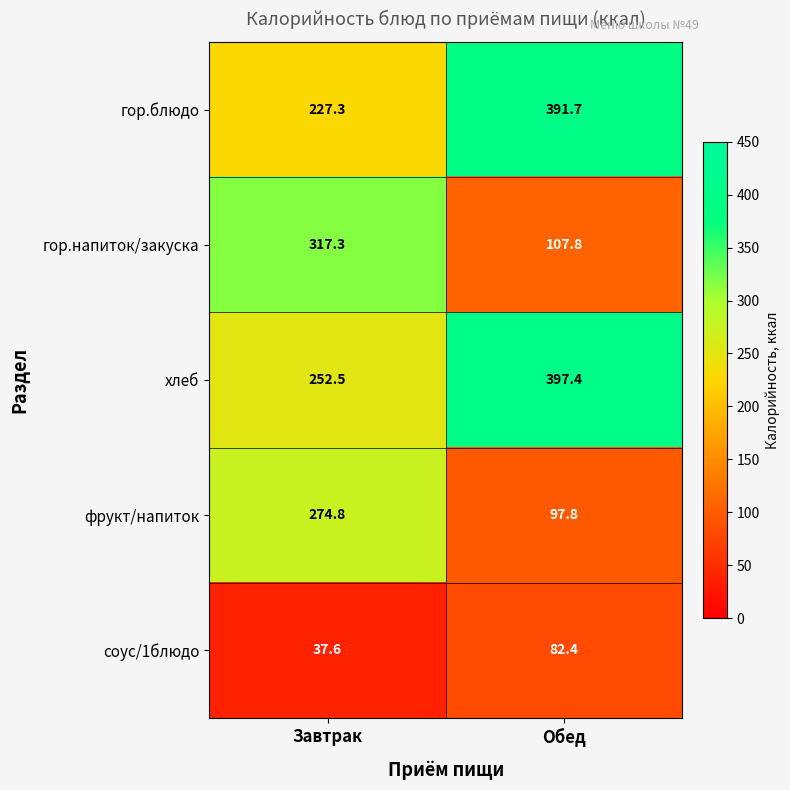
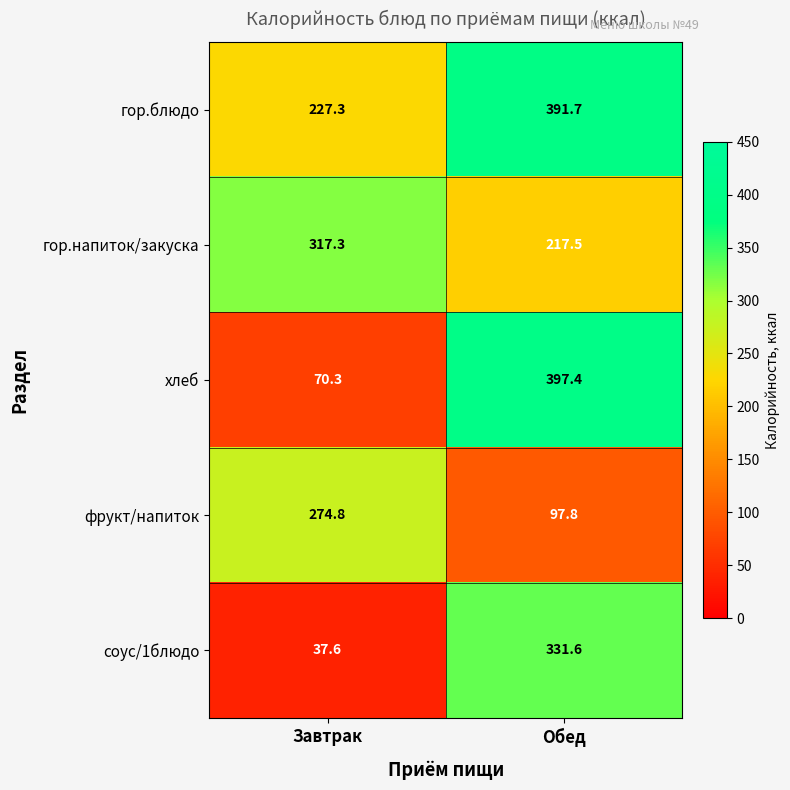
  {
    "гор.блюдо": {
      "Завтрак": 227.3,
      "Обед": 391.7
    },
    "гор.напиток/закуска": {
      "Завтрак": 317.3,
-     "Обед": 107.8
+     "Обед": 217.5
    },
    "хлеб": {
-     "Завтрак": 252.5,
+     "Завтрак": 70.3,
      "Обед": 397.4
    },
    "фрукт/напиток": {
      "Завтрак": 274.8,
      "Обед": 97.8
    },
    "соус/1блюдо": {
      "Завтрак": 37.6,
-     "Обед": 82.4
+     "Обед": 331.6
    }
  }
